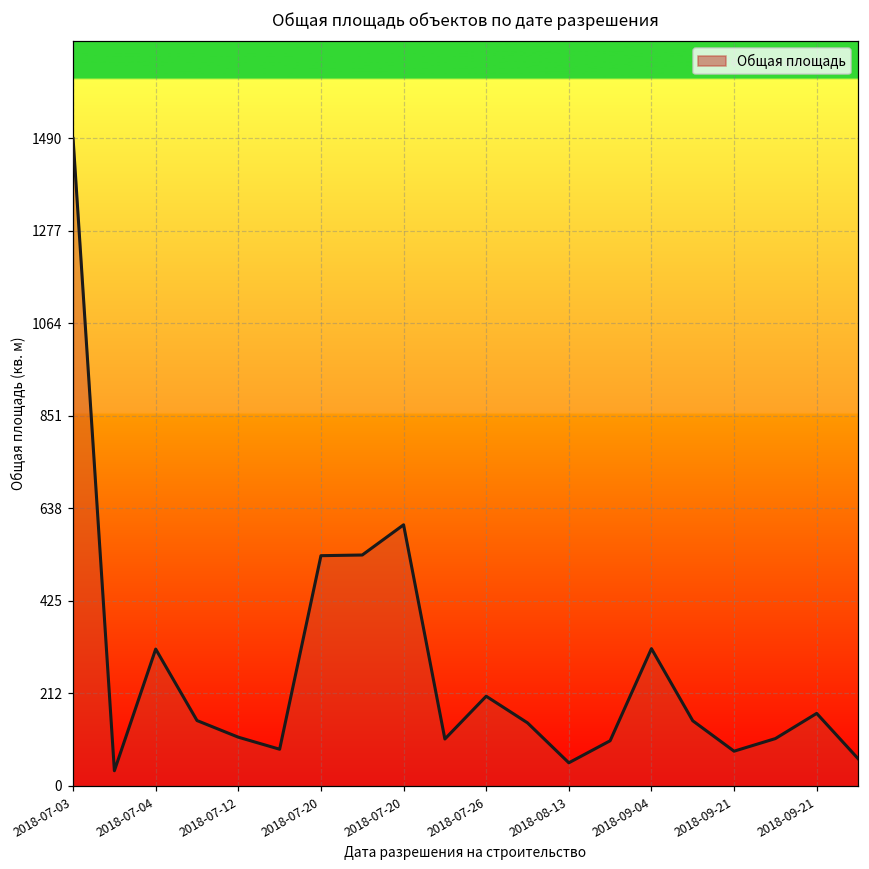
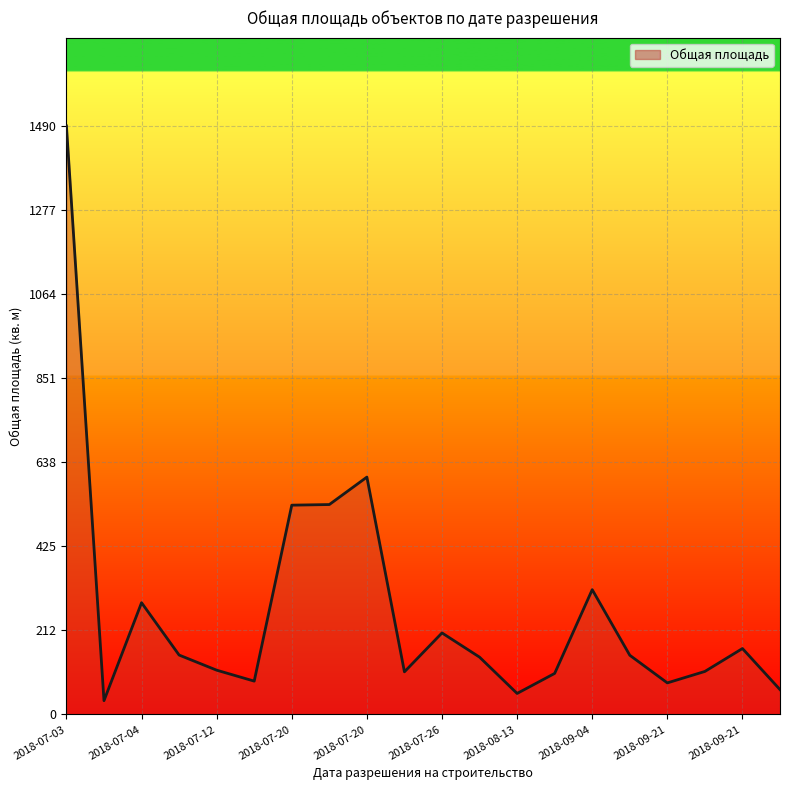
  {
-   "2018-07-04": 320,
+   "2018-07-04": 280,
    "2018-07-12": 110,
    "2018-08-13": 50,
    "2018-09-04": 320
  }
